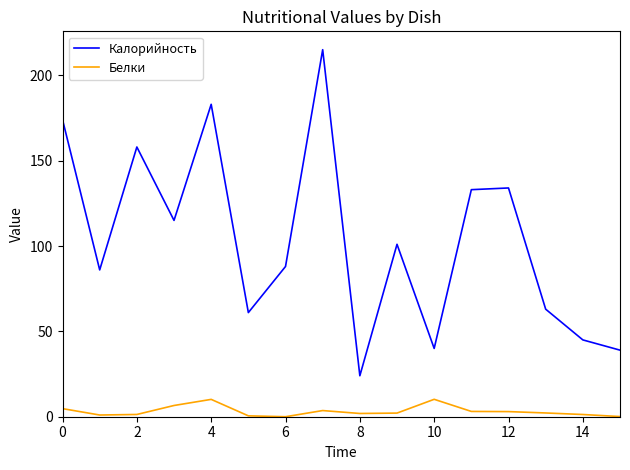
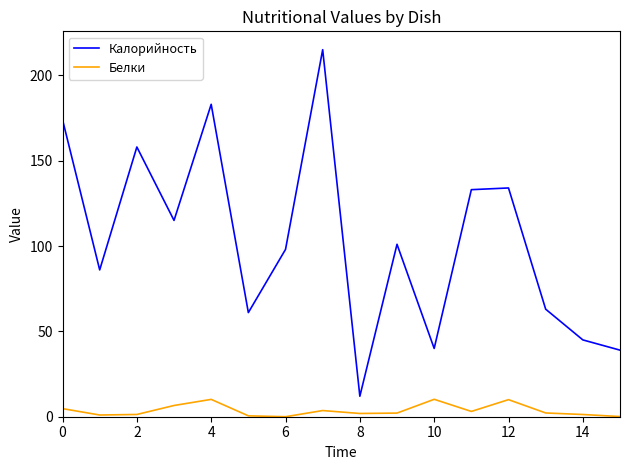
  {
    "Калорийность": {
      "0": 174,
      "2": 158,
      "4": 183,
-     "6": 88,
-     "8": 24,
+     "6": 98,
+     "8": 12,
      "10": 40,
      "12": 134,
      "14": 45
    },
    "Белки": {
      "0": 5,
      "2": 1,
      "4": 10,
      "6": 0,
      "8": 2,
      "10": 10,
-     "12": 3,
+     "12": 10,
      "14": 1
    }
  }
